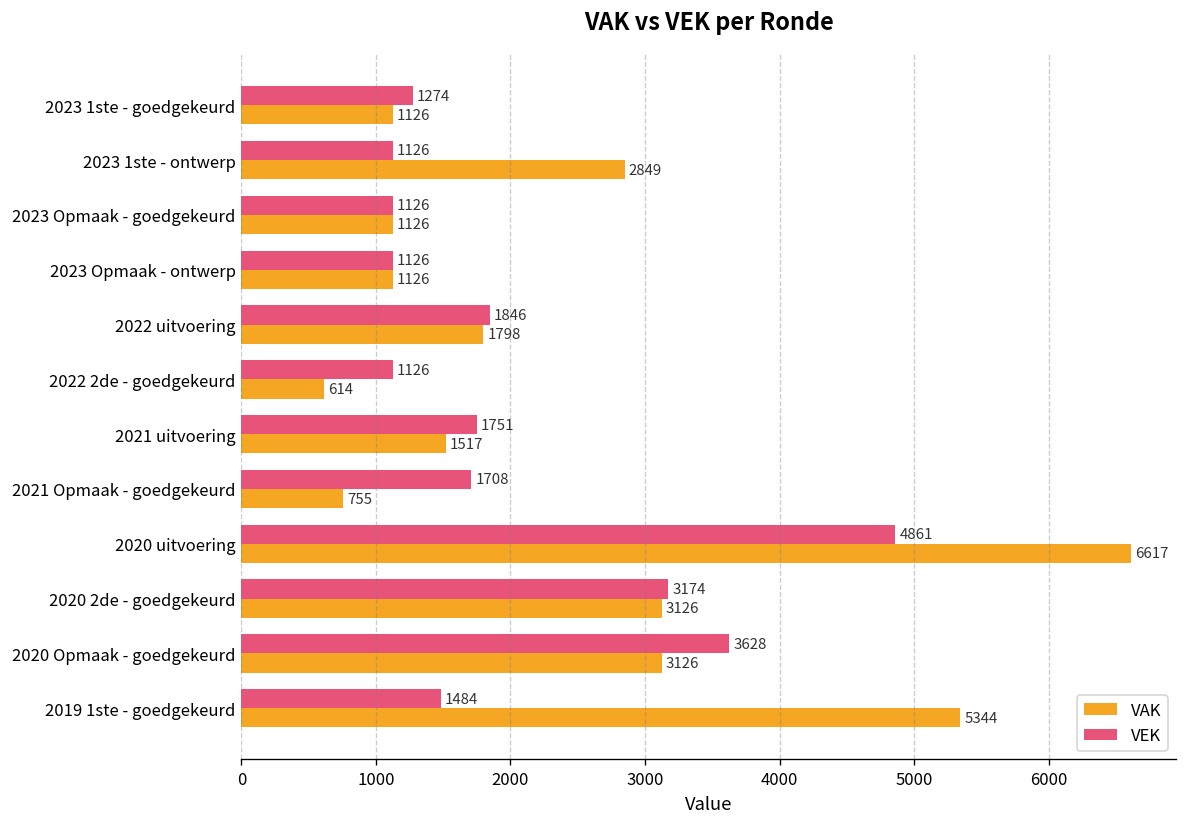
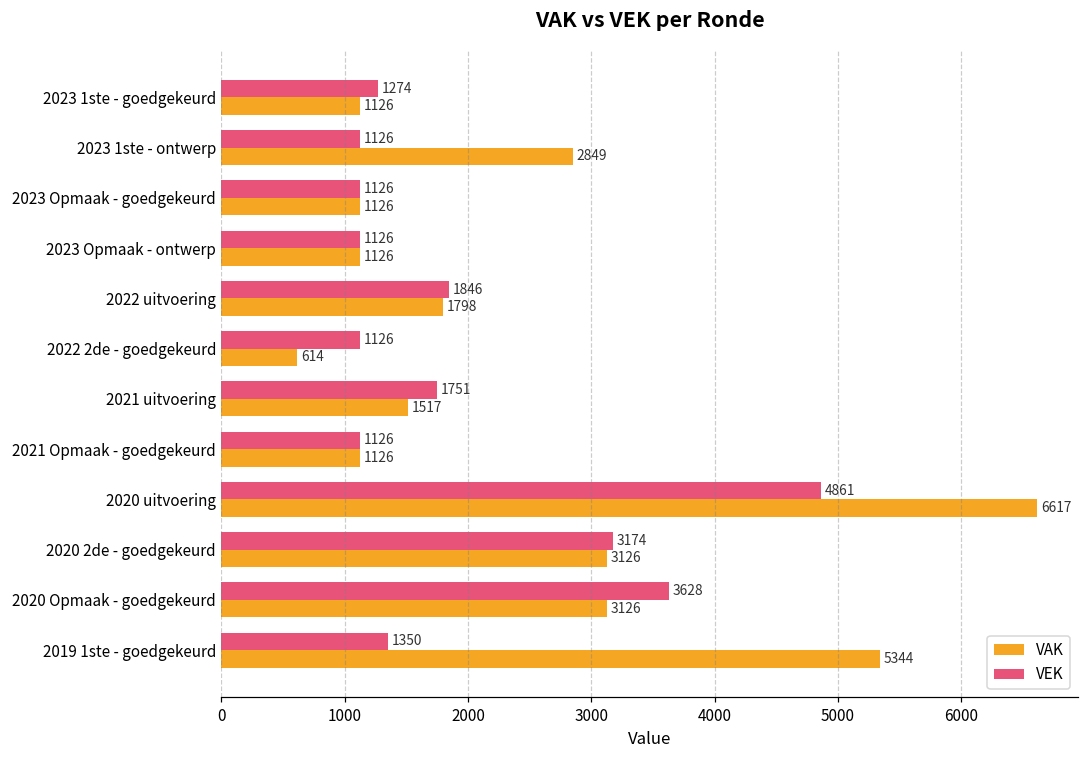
  {
    "VAK": {
      "2023 1ste - goedgekeurd": 1126,
      "2023 1ste - ontwerp": 2849,
      "2023 Opmaak - goedgekeurd": 1126,
      "2023 Opmaak - ontwerp": 1126,
      "2022 uitvoering": 1798,
      "2022 2de - goedgekeurd": 614,
      "2021 uitvoering": 1517,
-     "2021 Opmaak - goedgekeurd": 755,
+     "2021 Opmaak - goedgekeurd": 1126,
      "2020 uitvoering": 6617,
      "2020 2de - goedgekeurd": 3126,
      "2020 Opmaak - goedgekeurd": 3126,
      "2019 1ste - goedgekeurd": 5344
    },
    "VEK": {
      "2023 1ste - goedgekeurd": 1274,
      "2023 1ste - ontwerp": 1126,
      "2023 Opmaak - goedgekeurd": 1126,
      "2023 Opmaak - ontwerp": 1126,
      "2022 uitvoering": 1846,
      "2022 2de - goedgekeurd": 1126,
      "2021 uitvoering": 1751,
-     "2021 Opmaak - goedgekeurd": 1708,
+     "2021 Opmaak - goedgekeurd": 1126,
      "2020 uitvoering": 4861,
      "2020 2de - goedgekeurd": 3174,
      "2020 Opmaak - goedgekeurd": 3628,
-     "2019 1ste - goedgekeurd": 1484
+     "2019 1ste - goedgekeurd": 1350
    }
  }
